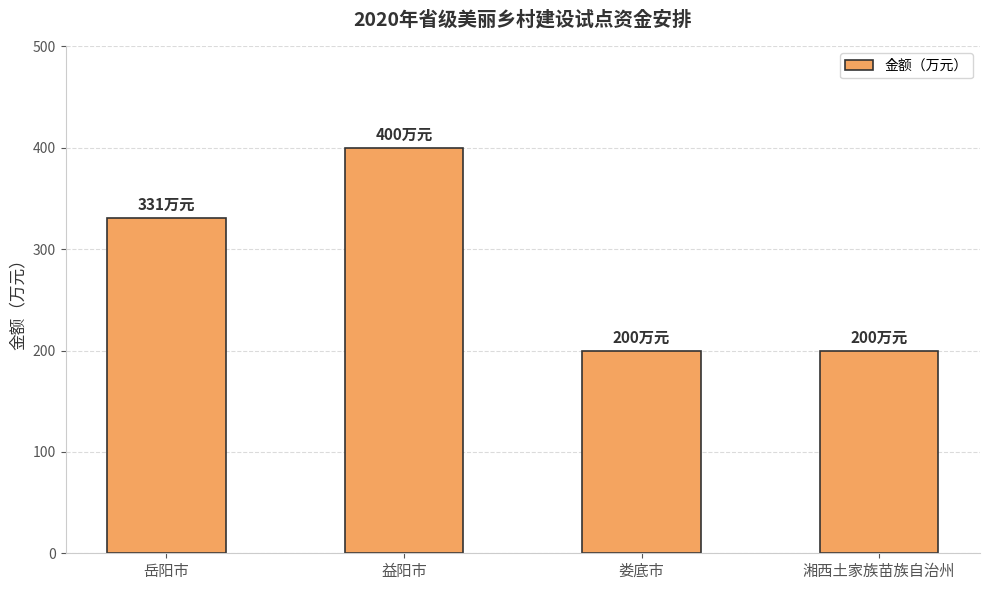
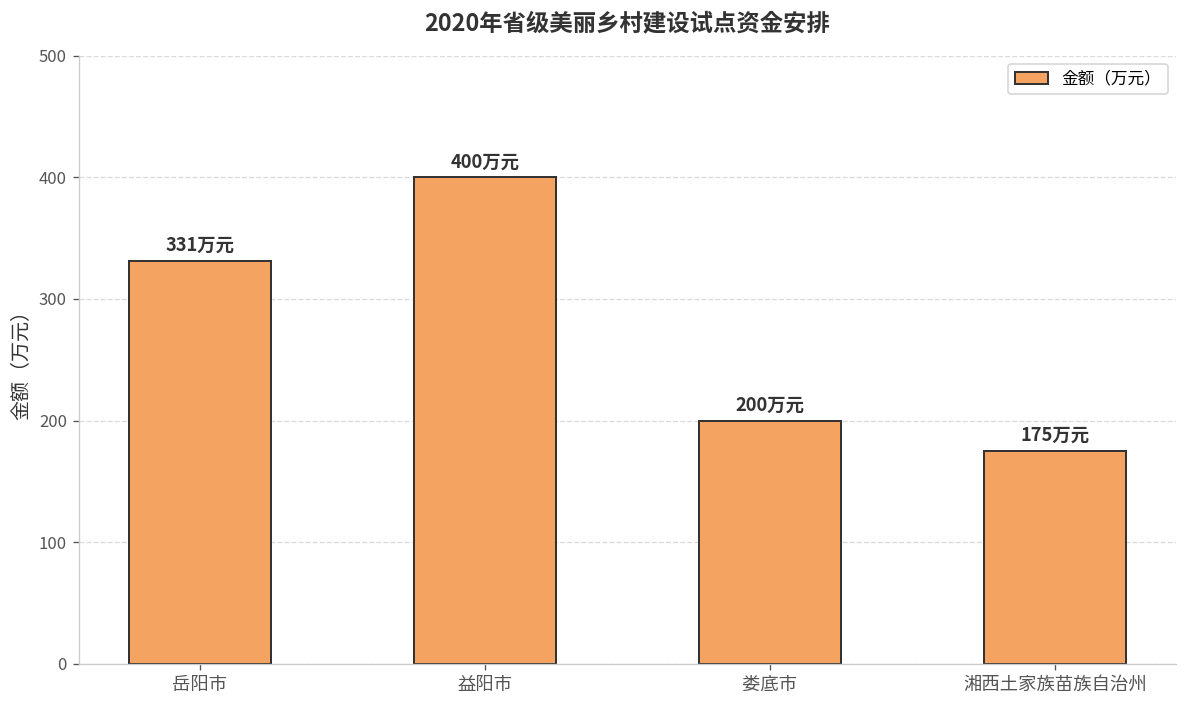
  {
    "岳阳市": 331,
    "益阳市": 400,
    "娄底市": 200,
-   "湘西土家族苗族自治州": 200
+   "湘西土家族苗族自治州": 175
  }
